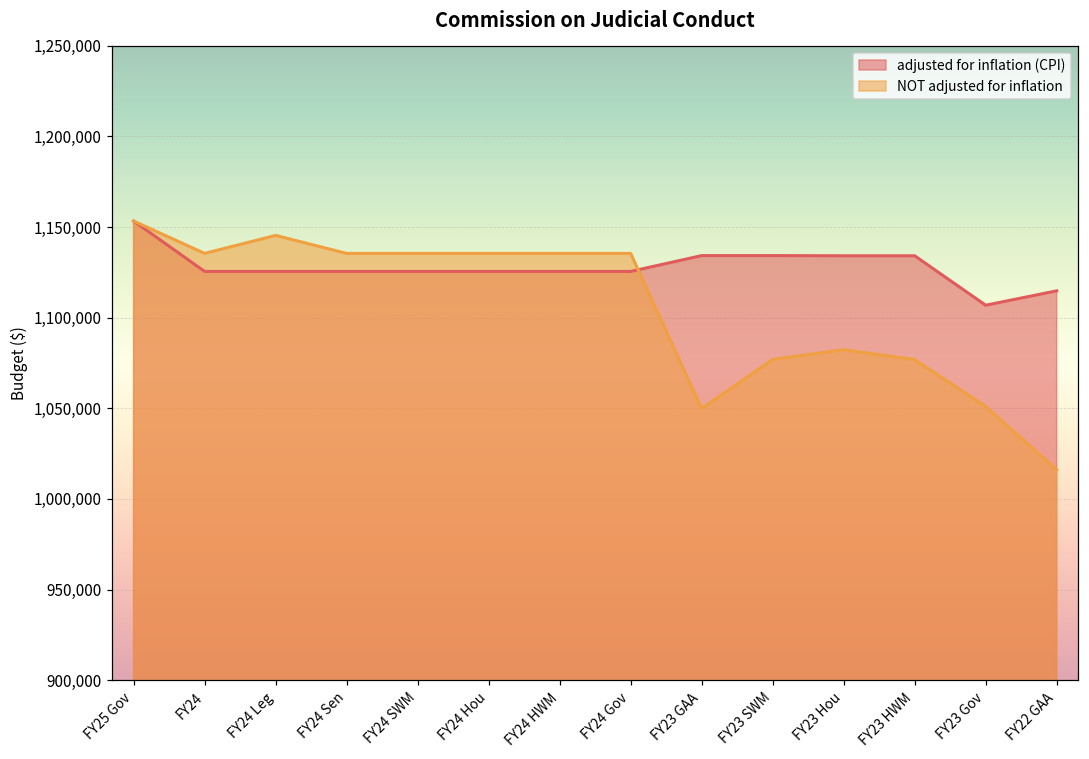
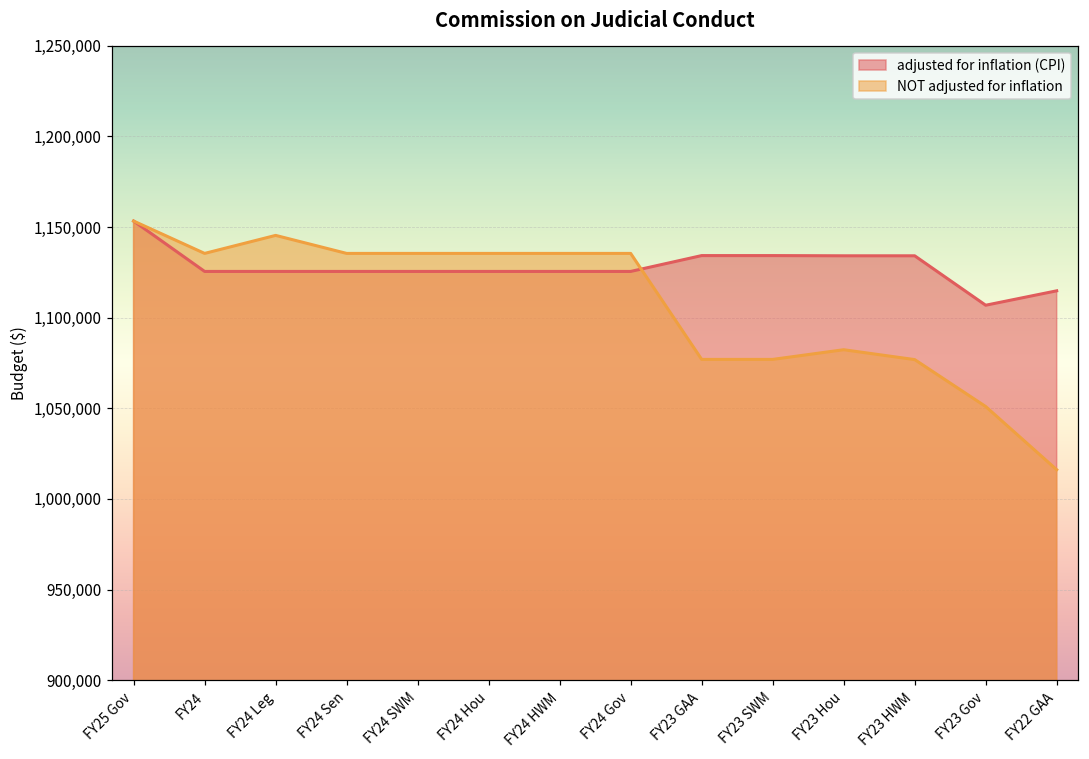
  {
    "adjusted for inflation (CPI)": {
      "FY24": "1,126,000",
      "FY24 Leg": "1,126,000",
      "FY24 Sen": "1,126,000",
      "FY24 SWM": "1,126,000",
      "FY24 Hou": "1,126,000",
      "FY24 HWM": "1,126,000",
      "FY24 Gov": "1,126,000",
      "FY23 GAA": "1,134,000",
      "FY23 SWM": "1,134,000",
      "FY23 Hou": "1,134,000",
      "FY23 HWM": "1,134,000",
      "FY23 Gov": "1,107,000",
      "FY22 GAA": "1,115,000"
    },
    "NOT adjusted for inflation": {
      "FY24": "1,135,000",
      "FY24 Leg": "1,145,000",
      "FY24 Sen": "1,135,000",
      "FY24 SWM": "1,135,000",
      "FY24 Hou": "1,135,000",
      "FY24 HWM": "1,135,000",
      "FY24 Gov": "1,135,000",
-     "FY23 GAA": "1,050,000",
+     "FY23 GAA": "1,077,000",
      "FY23 SWM": "1,077,000",
      "FY23 Hou": "1,082,000",
      "FY23 HWM": "1,077,000",
      "FY23 Gov": "1,051,000",
      "FY22 GAA": "1,016,000"
    }
  }
